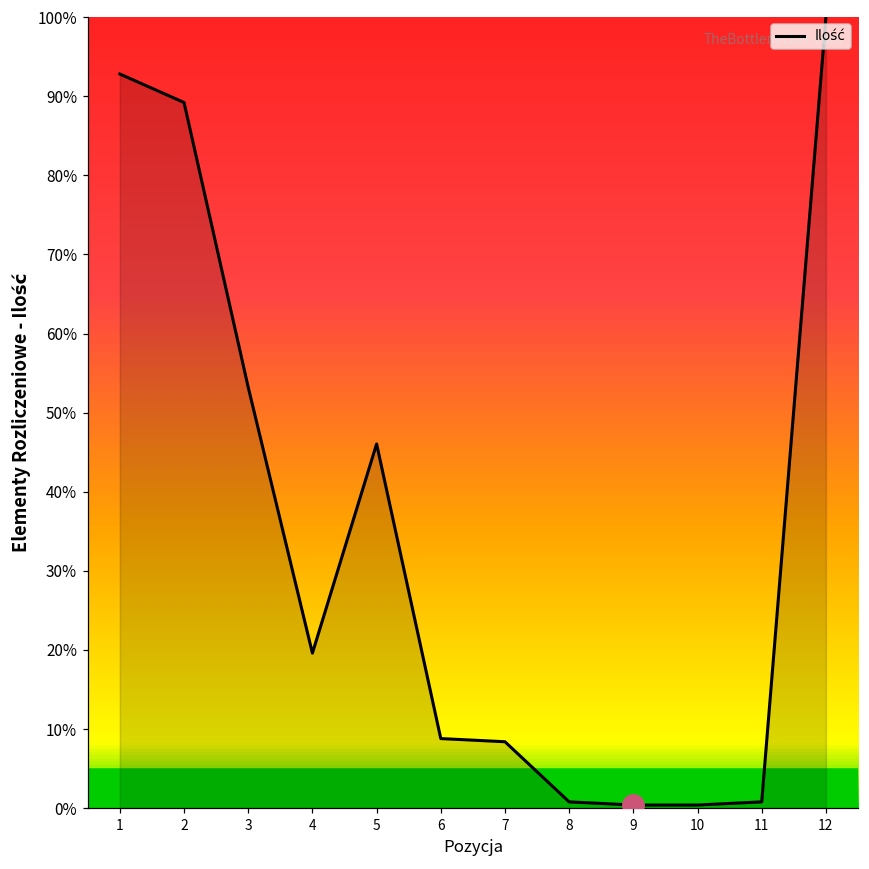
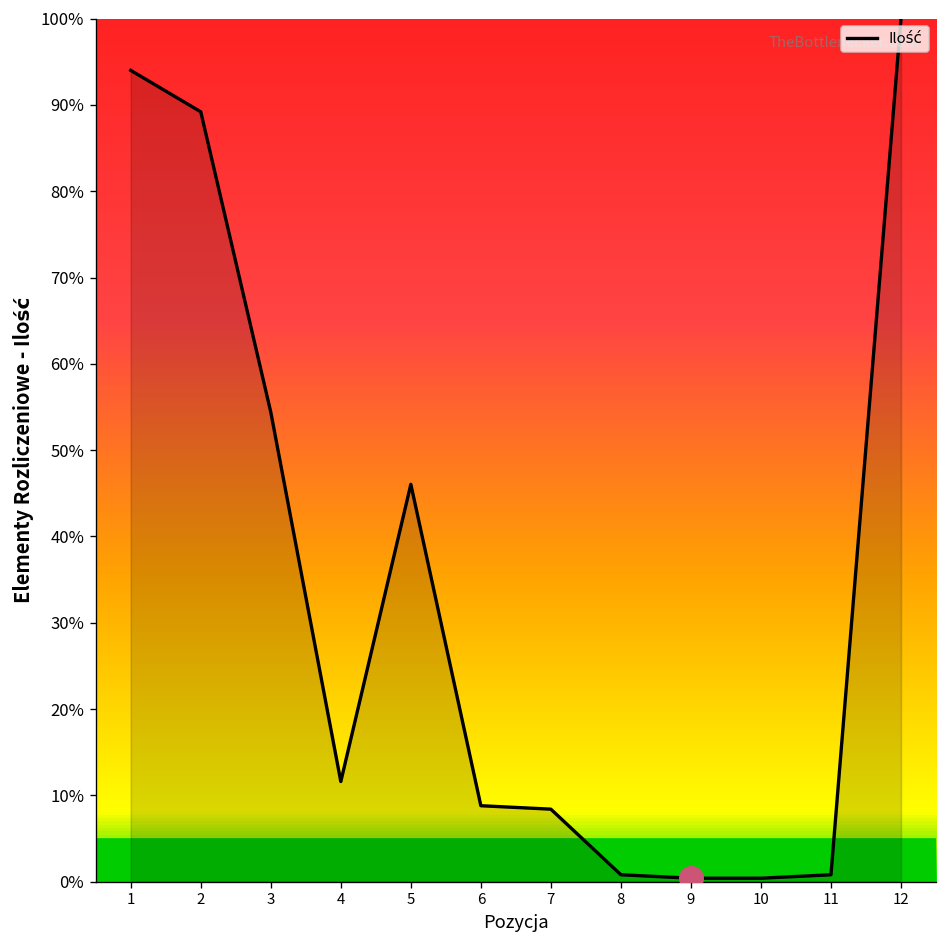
  {
    "Ilość": {
-     "1": "93%",
+     "1": "94%",
      "2": "89%",
-     "3": "53%",
-     "4": "20%",
+     "3": "54%",
+     "4": "12%",
      "5": "46%",
      "6": "9%",
      "7": "8%",
      "12": "100%"
    }
  }
